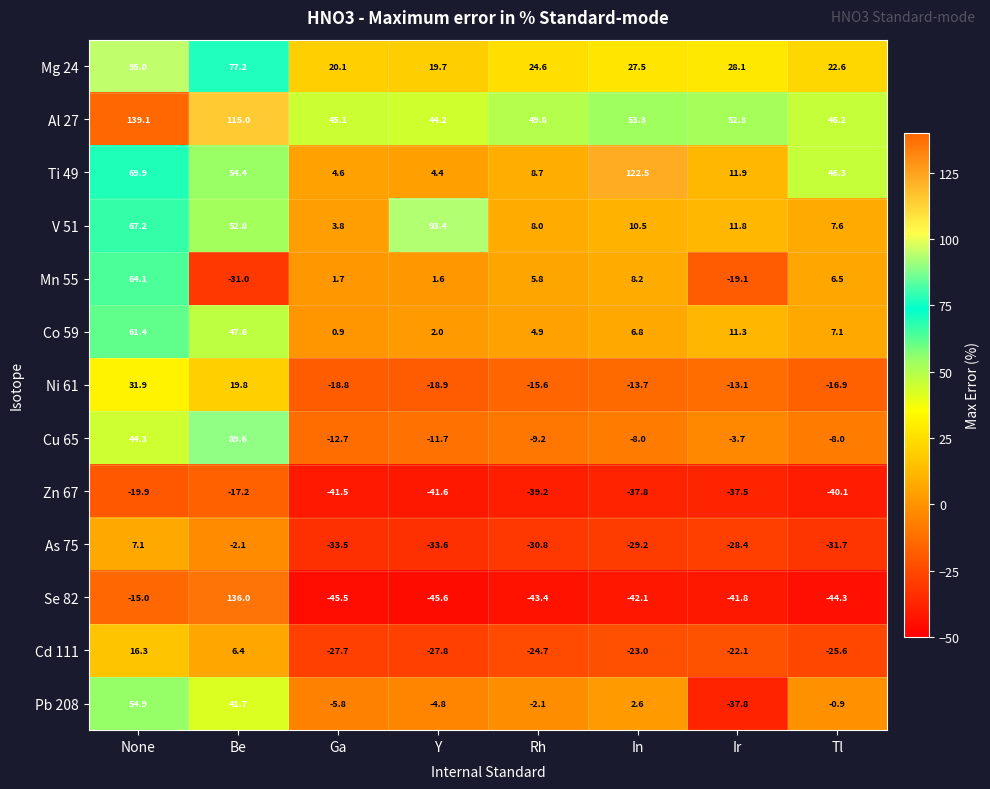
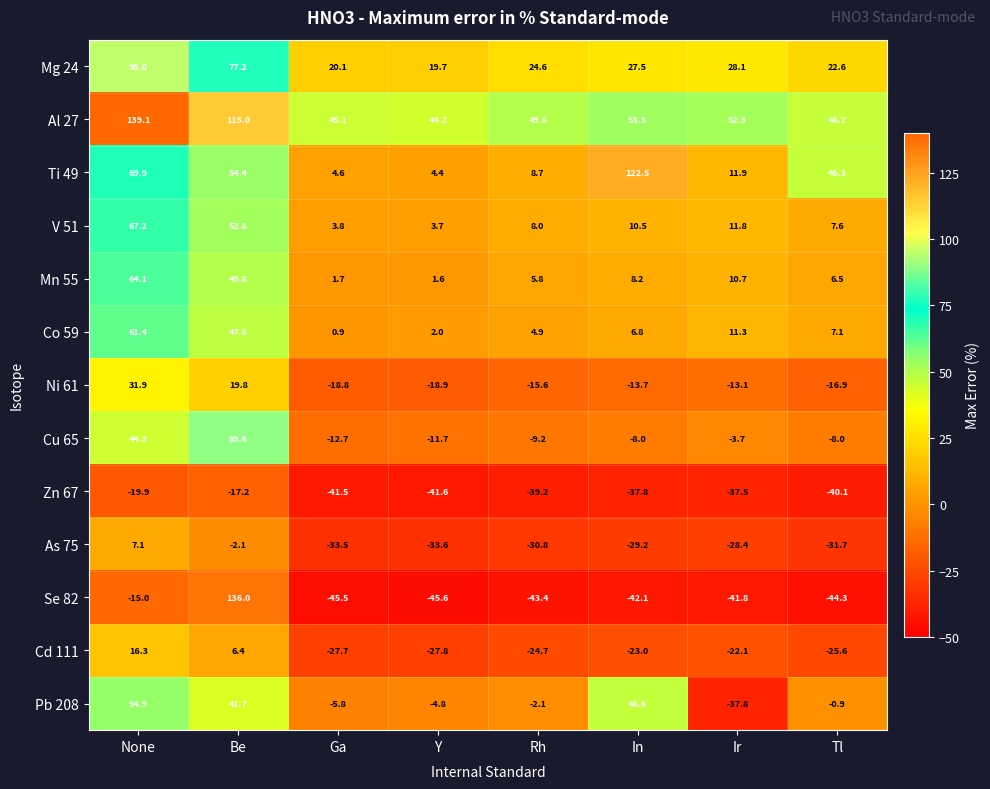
  {
    "Mg 24": {
      "None": 95.0,
      "Be": 77.2,
      "Ga": 20.1,
      "Y": 19.7,
      "Rh": 24.6,
      "In": 27.5,
      "Ir": 28.1,
      "Tl": 22.6
    },
    "Al 27": {
      "None": 139.1,
      "Be": 115.0,
      "Ga": 45.1,
      "Y": 44.2,
      "Rh": 49.8,
      "In": 53.3,
      "Ir": 52.3,
      "Tl": 46.2
    },
    "Ti 49": {
      "None": 69.9,
      "Be": 54.4,
      "Ga": 4.6,
      "Y": 4.4,
      "Rh": 8.7,
      "In": 122.5,
      "Ir": 11.9,
      "Tl": 46.3
    },
    "V 51": {
      "None": 67.2,
      "Be": 52.8,
      "Ga": 3.8,
-     "Y": 93.4,
+     "Y": 3.7,
      "Rh": 8.0,
      "In": 10.5,
      "Ir": 11.8,
      "Tl": 7.6
    },
    "Mn 55": {
      "None": 64.1,
-     "Be": -31.0,
+     "Be": 49.8,
      "Ga": 1.7,
      "Y": 1.6,
      "Rh": 5.8,
      "In": 8.2,
-     "Ir": -19.1,
+     "Ir": 10.7,
      "Tl": 6.5
    },
    "Co 59": {
      "None": 61.4,
      "Be": 47.6,
      "Ga": 0.9,
      "Y": 2.0,
      "Rh": 4.9,
      "In": 6.8,
      "Ir": 11.3,
      "Tl": 7.1
    },
    "Ni 61": {
      "None": 31.9,
      "Be": 19.8,
      "Ga": -18.8,
      "Y": -18.9,
      "Rh": -15.6,
      "In": -13.7,
      "Ir": -13.1,
      "Tl": -16.9
    },
    "Cu 65": {
      "None": 44.3,
      "Be": 89.6,
      "Ga": -12.7,
      "Y": -11.7,
      "Rh": -9.2,
      "In": -8.0,
      "Ir": -3.7,
      "Tl": -8.0
    },
    "Zn 67": {
      "None": -19.9,
      "Be": -17.2,
      "Ga": -41.5,
      "Y": -41.6,
      "Rh": -39.2,
      "In": -37.8,
      "Ir": -37.5,
      "Tl": -40.1
    },
    "As 75": {
      "None": 7.1,
      "Be": -2.1,
      "Ga": -33.5,
      "Y": -33.6,
      "Rh": -30.8,
      "In": -29.2,
      "Ir": -28.4,
      "Tl": -31.7
    },
    "Se 82": {
      "None": -15.0,
      "Be": 136.0,
      "Ga": -45.5,
      "Y": -45.6,
      "Rh": -43.4,
      "In": -42.1,
      "Ir": -41.8,
      "Tl": -44.3
    },
    "Cd 111": {
      "None": 16.3,
      "Be": 6.4,
      "Ga": -27.7,
      "Y": -27.8,
      "Rh": -24.7,
      "In": -23.0,
      "Ir": -22.1,
      "Tl": -25.6
    },
    "Pb 208": {
      "None": 54.9,
      "Be": 41.7,
      "Ga": -5.8,
      "Y": -4.8,
      "Rh": -2.1,
-     "In": 2.6,
+     "In": 46.6,
      "Ir": -37.8,
      "Tl": -0.9
    }
  }
